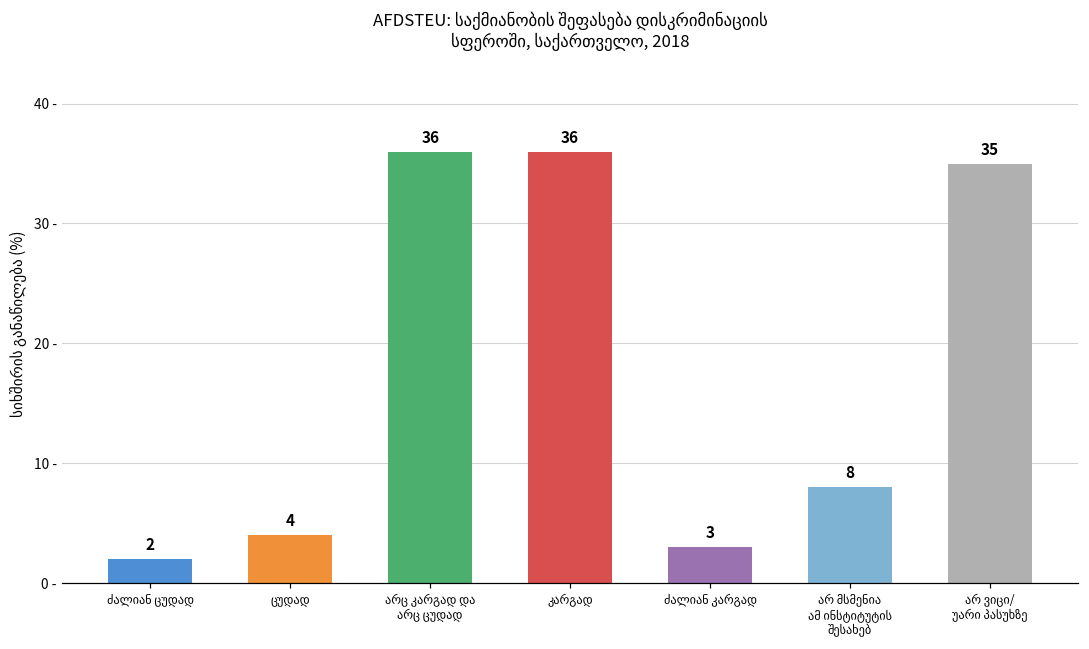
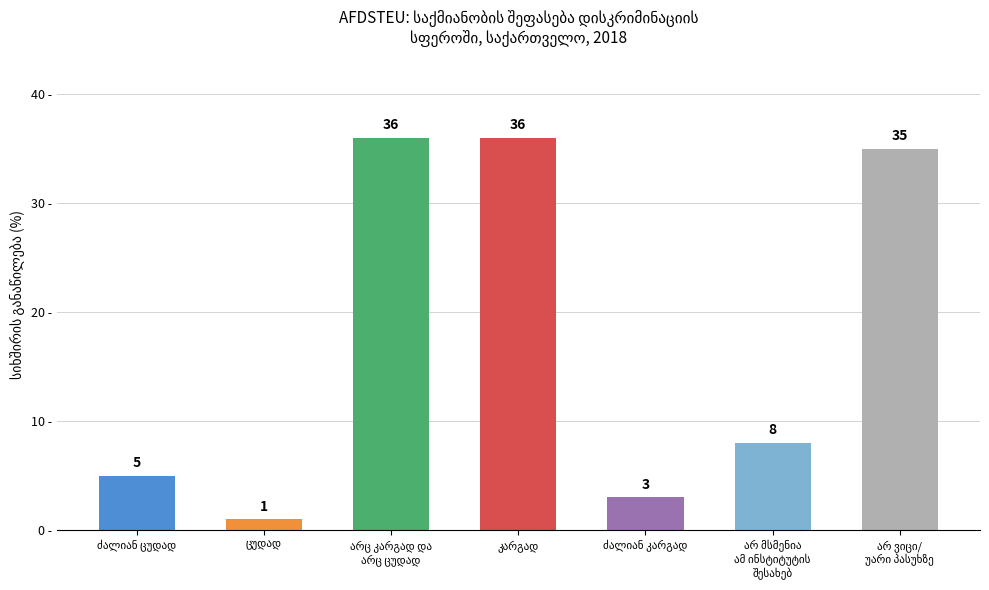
  {
-   "ძალიან ცუდად": 2,
-   "ცუდად": 4,
+   "ძალიან ცუდად": 5,
+   "ცუდად": 1,
    "არც კარგად და არც ცუდად": 36,
    "კარგად": 36,
    "ძალიან კარგად": 3,
    "არ მსმენია ამ ინსტიტუტის შესახებ": 8,
    "არ ვიცი/ უარი პასუხზე": 35
  }
